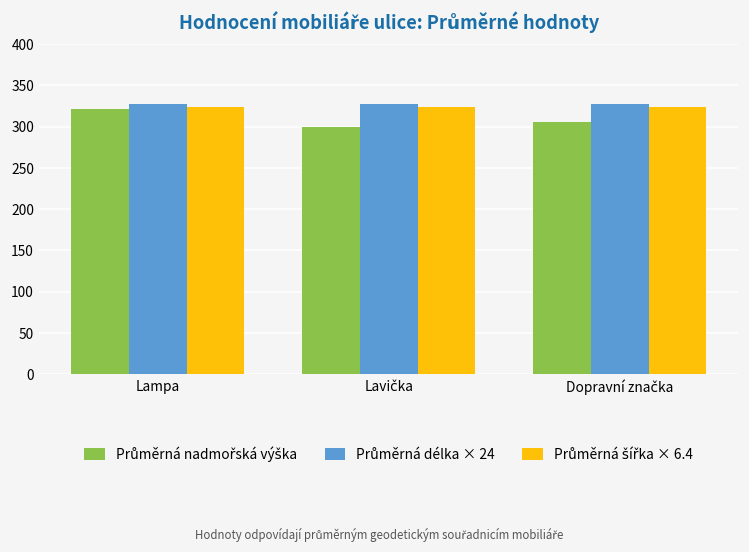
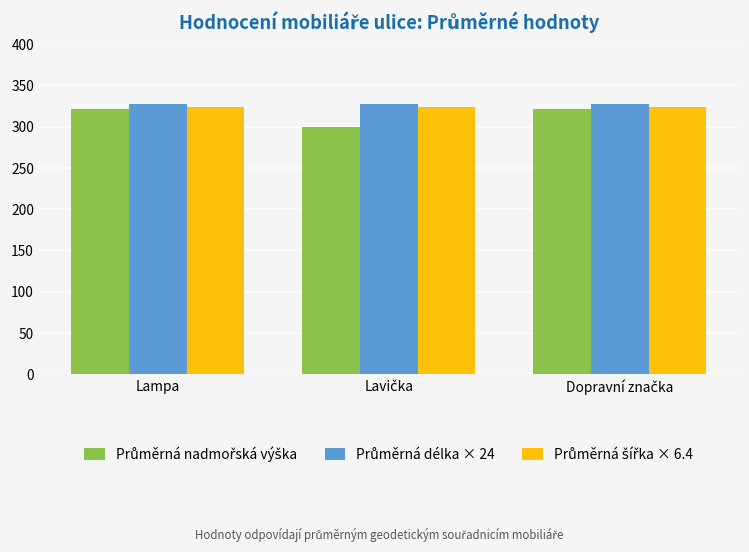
  {
    "Průměrná nadmořská výška": {
      "Lampa": 320,
      "Lavička": 300,
-     "Dopravní značka": 310
+     "Dopravní značka": 320
    },
    "Průměrná délka × 24": {
      "Lampa": 330,
      "Lavička": 330,
      "Dopravní značka": 330
    },
    "Průměrná šířka × 6.4": {
      "Lampa": 320,
      "Lavička": 320,
      "Dopravní značka": 320
    }
  }
